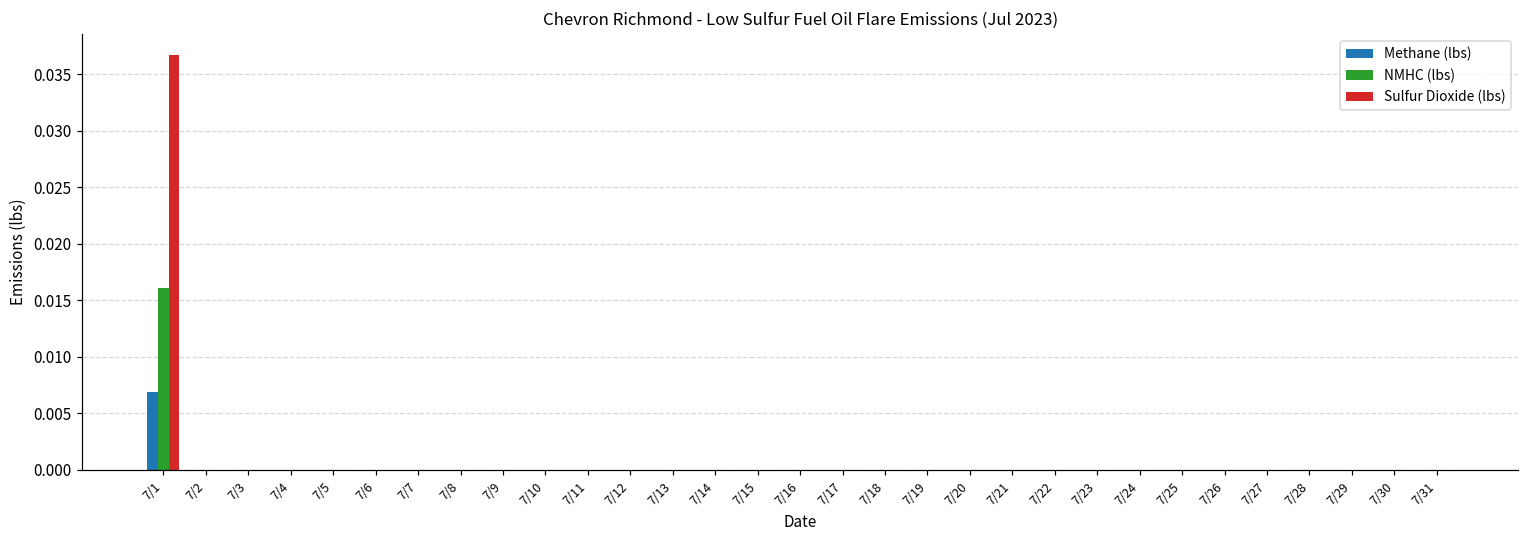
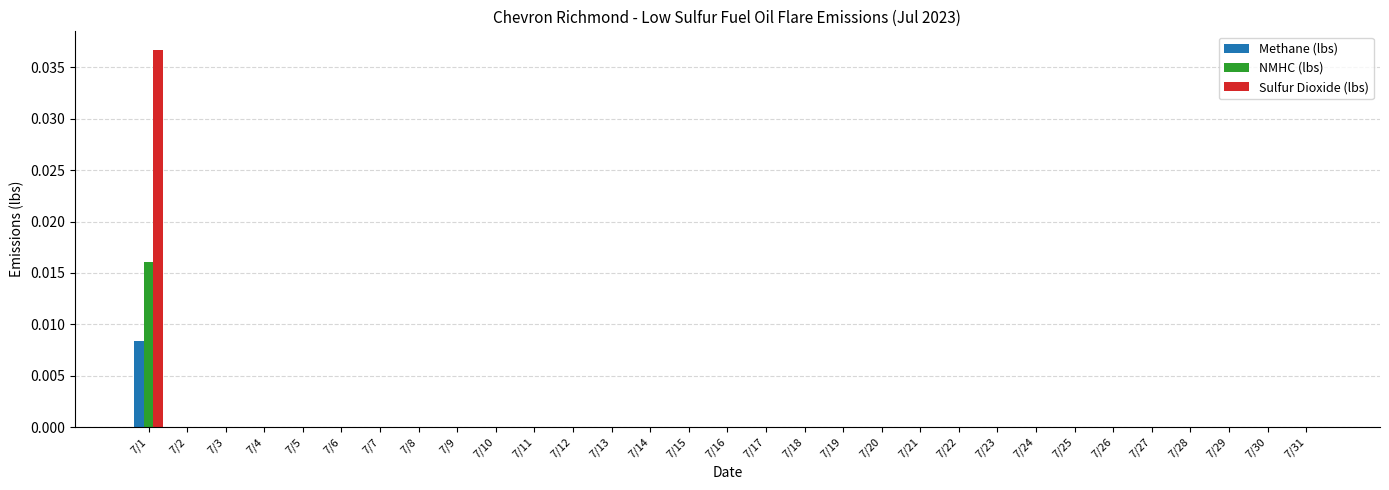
  {
    "Methane (lbs)": {
-     "7/1": 0.0069,
+     "7/1": 0.0084,
      "7/2": 0.0000,
      "7/3": 0.0000,
      "7/4": 0.0000,
      "7/5": 0.0000,
      "7/6": 0.0000,
      "7/7": 0.0000,
      "7/8": 0.0000,
      "7/9": 0.0000,
      "7/10": 0.0000,
      "7/11": 0.0000,
      "7/12": 0.0000,
      "7/13": 0.0000,
      "7/14": 0.0000,
      "7/15": 0.0000,
      "7/16": 0.0000,
      "7/17": 0.0000,
      "7/18": 0.0000,
      "7/19": 0.0000,
      "7/20": 0.0000,
      "7/21": 0.0000,
      "7/22": 0.0000,
      "7/23": 0.0000,
      "7/24": 0.0000,
      "7/25": 0.0000,
      "7/26": 0.0000,
      "7/27": 0.0000,
      "7/28": 0.0000,
      "7/29": 0.0000,
      "7/30": 0.0000,
      "7/31": 0.0000
    },
    "NMHC (lbs)": {
      "7/1": 0.0161,
      "7/2": 0.0000,
      "7/3": 0.0000,
      "7/4": 0.0000,
      "7/5": 0.0000,
      "7/6": 0.0000,
      "7/7": 0.0000,
      "7/8": 0.0000,
      "7/9": 0.0000,
      "7/10": 0.0000,
      "7/11": 0.0000,
      "7/12": 0.0000,
      "7/13": 0.0000,
      "7/14": 0.0000,
      "7/15": 0.0000,
      "7/16": 0.0000,
      "7/17": 0.0000,
      "7/18": 0.0000,
      "7/19": 0.0000,
      "7/20": 0.0000,
      "7/21": 0.0000,
      "7/22": 0.0000,
      "7/23": 0.0000,
      "7/24": 0.0000,
      "7/25": 0.0000,
      "7/26": 0.0000,
      "7/27": 0.0000,
      "7/28": 0.0000,
      "7/29": 0.0000,
      "7/30": 0.0000,
      "7/31": 0.0000
    },
    "Sulfur Dioxide (lbs)": {
      "7/1": 0.0367,
      "7/2": 0.0000,
      "7/3": 0.0000,
      "7/4": 0.0000,
      "7/5": 0.0000,
      "7/6": 0.0000,
      "7/7": 0.0000,
      "7/8": 0.0000,
      "7/9": 0.0000,
      "7/10": 0.0000,
      "7/11": 0.0000,
      "7/12": 0.0000,
      "7/13": 0.0000,
      "7/14": 0.0000,
      "7/15": 0.0000,
      "7/16": 0.0000,
      "7/17": 0.0000,
      "7/18": 0.0000,
      "7/19": 0.0000,
      "7/20": 0.0000,
      "7/21": 0.0000,
      "7/22": 0.0000,
      "7/23": 0.0000,
      "7/24": 0.0000,
      "7/25": 0.0000,
      "7/26": 0.0000,
      "7/27": 0.0000,
      "7/28": 0.0000,
      "7/29": 0.0000,
      "7/30": 0.0000,
      "7/31": 0.0000
    }
  }
